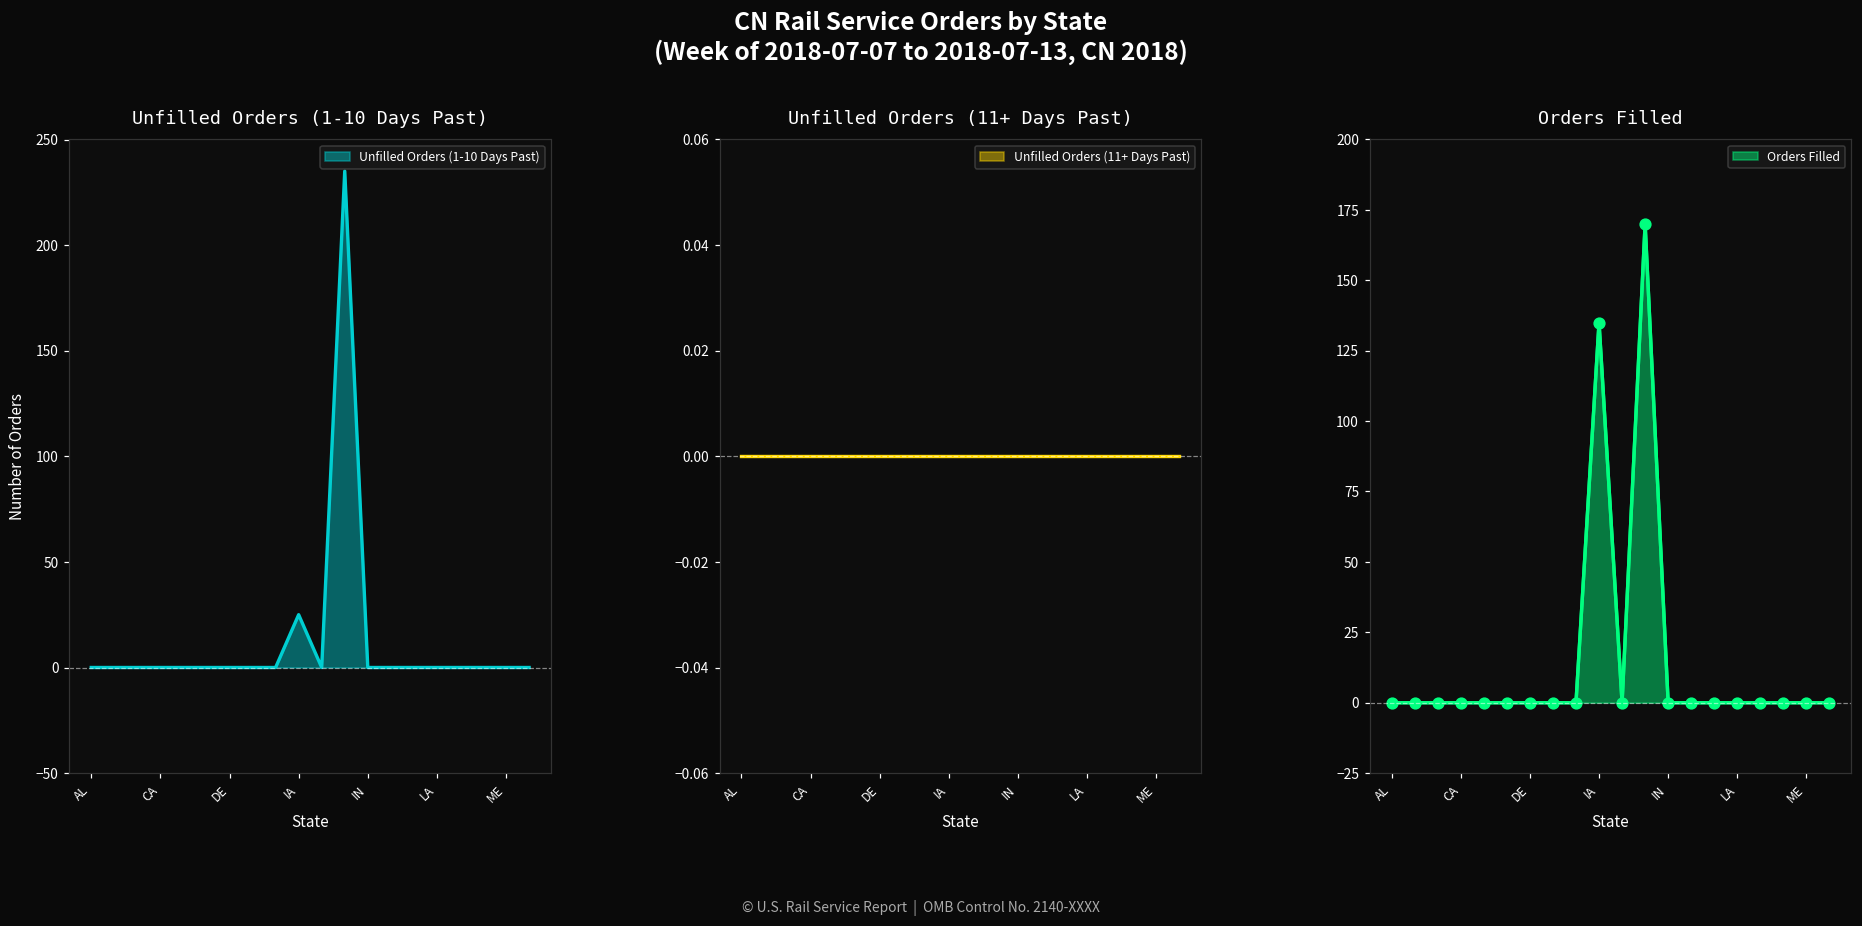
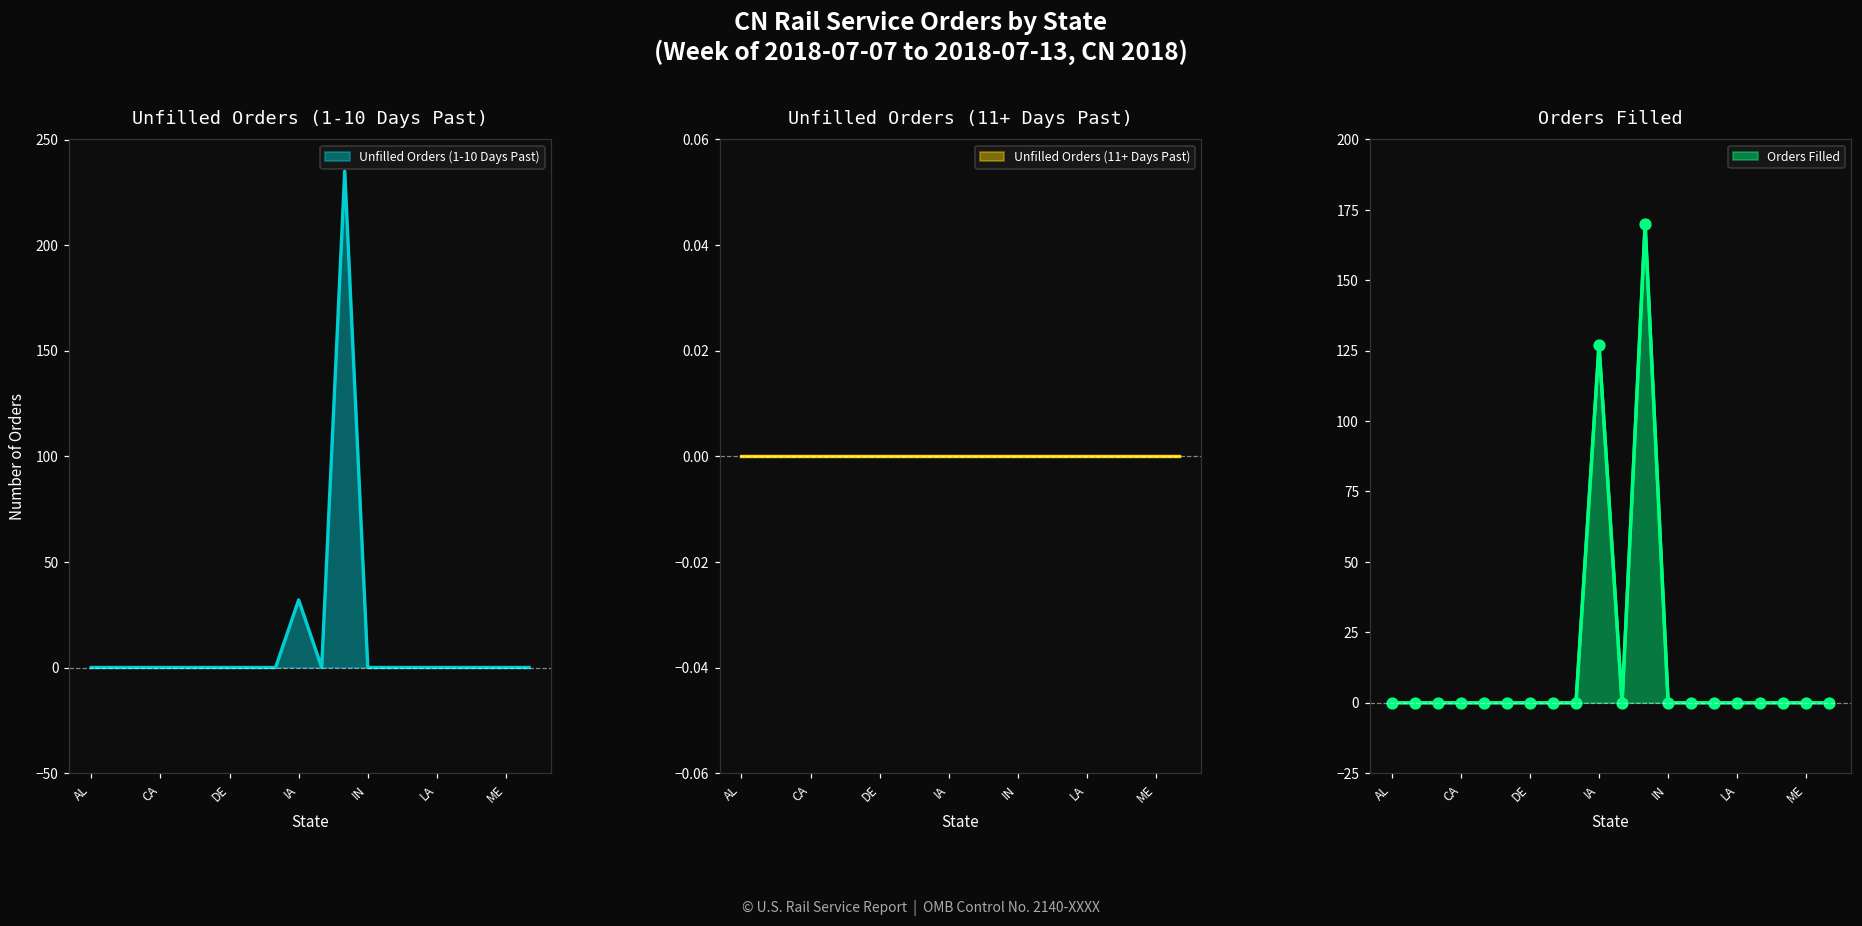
  {
    "Unfilled Orders (1-10 Days Past)": {
      "AL": 0,
      "CA": 0,
      "DE": 0,
-     "IA": 25,
+     "IA": 32,
      "IN": 0,
      "LA": 0,
      "ME": 0
    },
    "Unfilled Orders (11+ Days Past)": {
      "AL": 0.000,
      "CA": 0.000,
      "DE": 0.000,
      "IA": 0.000,
      "IN": 0.000,
      "LA": 0.000,
      "ME": 0.000
    },
    "Orders Filled": {
      "AL": 0,
      "CA": 0,
      "DE": 0,
-     "IA": 135,
+     "IA": 127,
      "IN": 0,
      "LA": 0,
      "ME": 0
    }
  }
